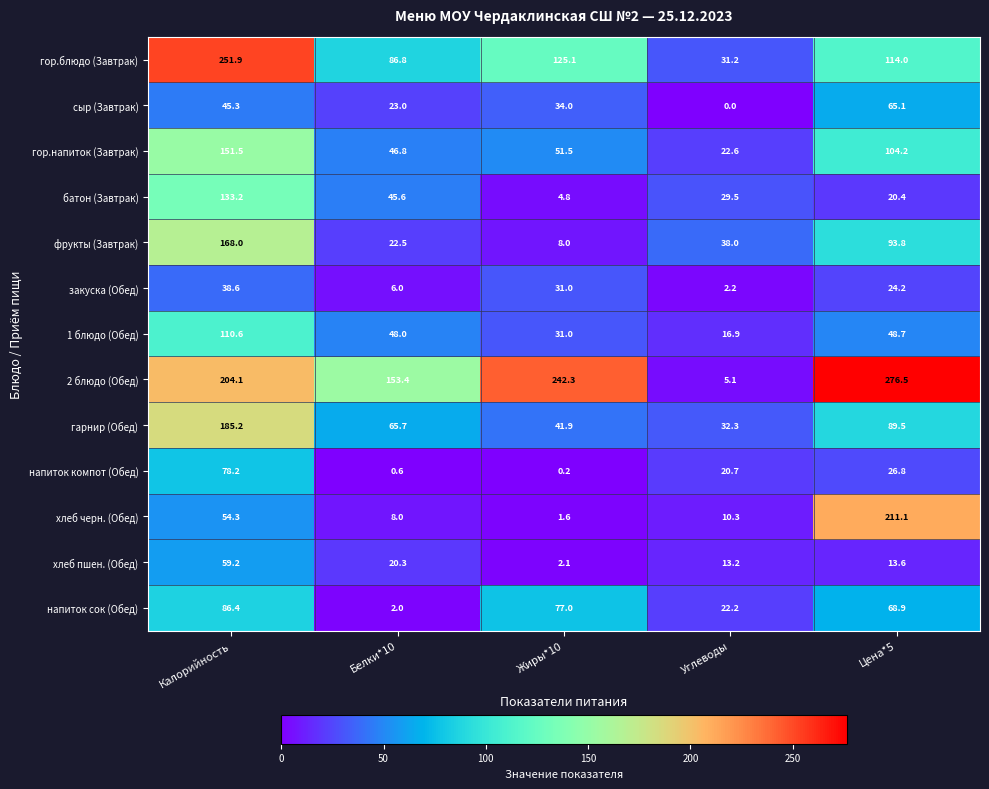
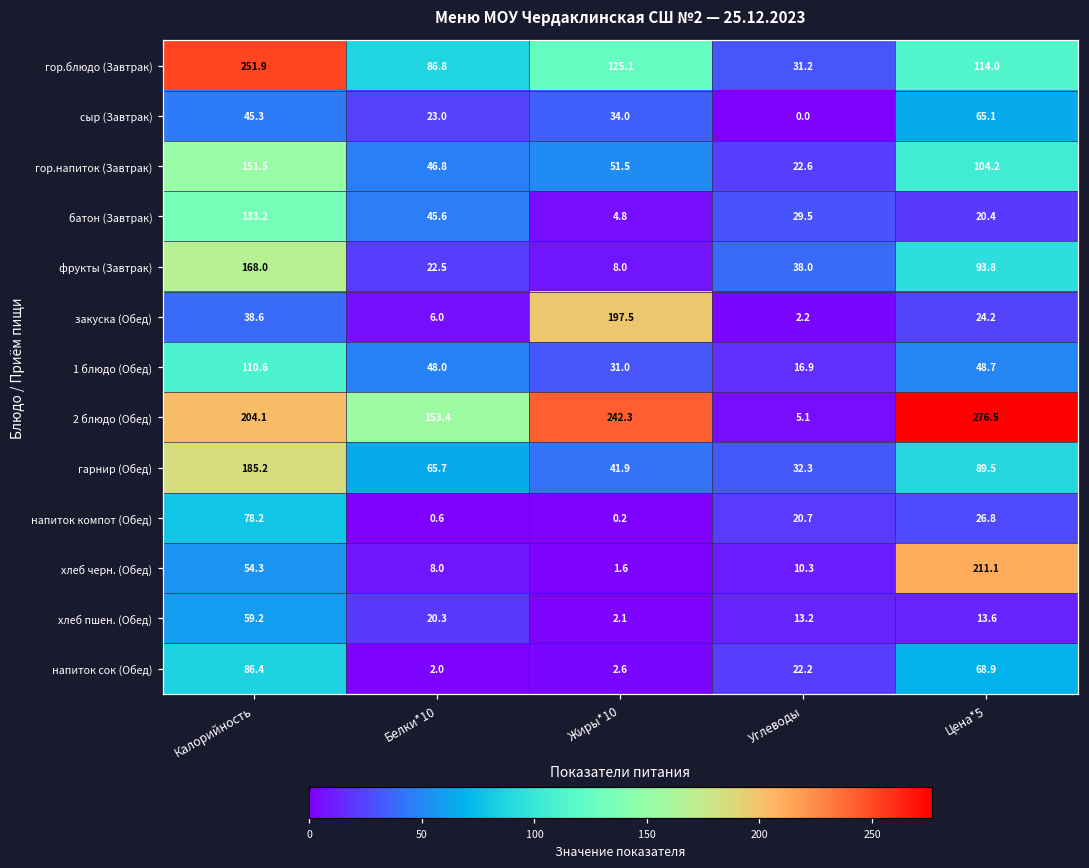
  {
    "гор.блюдо (Завтрак)": {
      "Калорийность": 251.9,
      "Белки*10": 86.8,
      "Жиры*10": 125.1,
      "Углеводы": 31.2,
      "Цена*5": 114.0
    },
    "сыр (Завтрак)": {
      "Калорийность": 45.3,
      "Белки*10": 23.0,
      "Жиры*10": 34.0,
      "Углеводы": 0.0,
      "Цена*5": 65.1
    },
    "гор.напиток (Завтрак)": {
      "Калорийность": 151.5,
      "Белки*10": 46.8,
      "Жиры*10": 51.5,
      "Углеводы": 22.6,
      "Цена*5": 104.2
    },
    "батон (Завтрак)": {
      "Калорийность": 133.2,
      "Белки*10": 45.6,
      "Жиры*10": 4.8,
      "Углеводы": 29.5,
      "Цена*5": 20.4
    },
    "фрукты (Завтрак)": {
      "Калорийность": 168.0,
      "Белки*10": 22.5,
      "Жиры*10": 8.0,
      "Углеводы": 38.0,
      "Цена*5": 93.8
    },
    "закуска (Обед)": {
      "Калорийность": 38.6,
      "Белки*10": 6.0,
-     "Жиры*10": 31.0,
+     "Жиры*10": 197.5,
      "Углеводы": 2.2,
      "Цена*5": 24.2
    },
    "1 блюдо (Обед)": {
      "Калорийность": 110.6,
      "Белки*10": 48.0,
      "Жиры*10": 31.0,
      "Углеводы": 16.9,
      "Цена*5": 48.7
    },
    "2 блюдо (Обед)": {
      "Калорийность": 204.1,
      "Белки*10": 153.4,
      "Жиры*10": 242.3,
      "Углеводы": 5.1,
      "Цена*5": 276.5
    },
    "гарнир (Обед)": {
      "Калорийность": 185.2,
      "Белки*10": 65.7,
      "Жиры*10": 41.9,
      "Углеводы": 32.3,
      "Цена*5": 89.5
    },
    "напиток компот (Обед)": {
      "Калорийность": 78.2,
      "Белки*10": 0.6,
      "Жиры*10": 0.2,
      "Углеводы": 20.7,
      "Цена*5": 26.8
    },
    "хлеб черн. (Обед)": {
      "Калорийность": 54.3,
      "Белки*10": 8.0,
      "Жиры*10": 1.6,
      "Углеводы": 10.3,
      "Цена*5": 211.1
    },
    "хлеб пшен. (Обед)": {
      "Калорийность": 59.2,
      "Белки*10": 20.3,
      "Жиры*10": 2.1,
      "Углеводы": 13.2,
      "Цена*5": 13.6
    },
    "напиток сок (Обед)": {
      "Калорийность": 86.4,
      "Белки*10": 2.0,
-     "Жиры*10": 77.0,
+     "Жиры*10": 2.6,
      "Углеводы": 22.2,
      "Цена*5": 68.9
    }
  }
